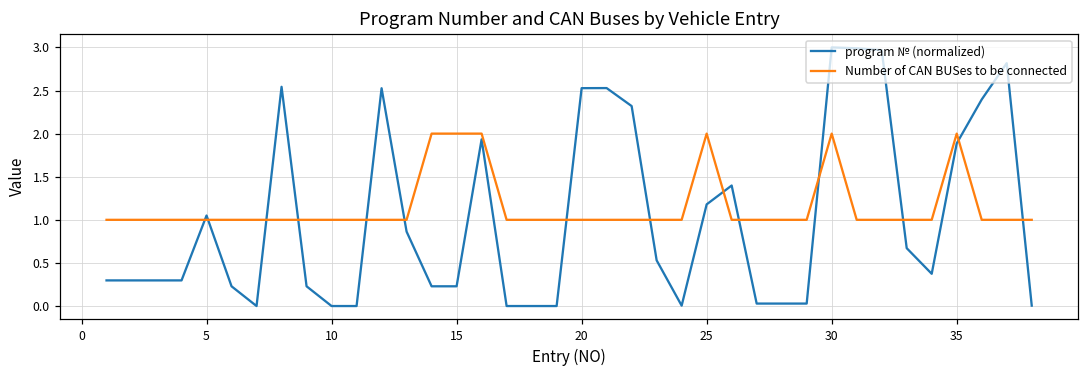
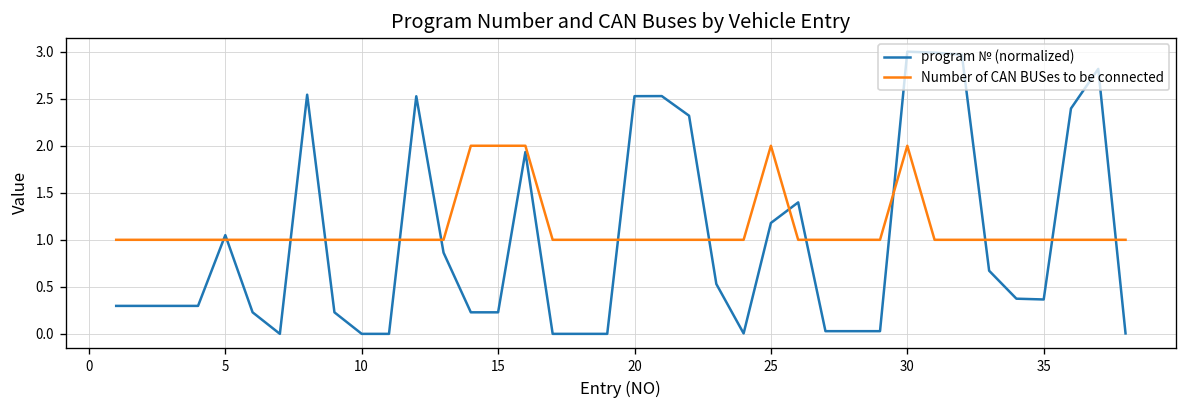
  {
    "program № (normalized)": {
      "5": 1.0,
      "10": 0.0,
      "15": 0.2,
      "20": 2.5,
      "25": 1.2,
-     "35": 1.9
+     "35": 0.4
    },
    "Number of CAN BUSes to be connected": {
      "5": 1,
      "10": 1,
      "15": 2,
      "20": 1,
      "25": 2,
      "30": 2,
-     "35": 2
+     "35": 1
    }
  }
